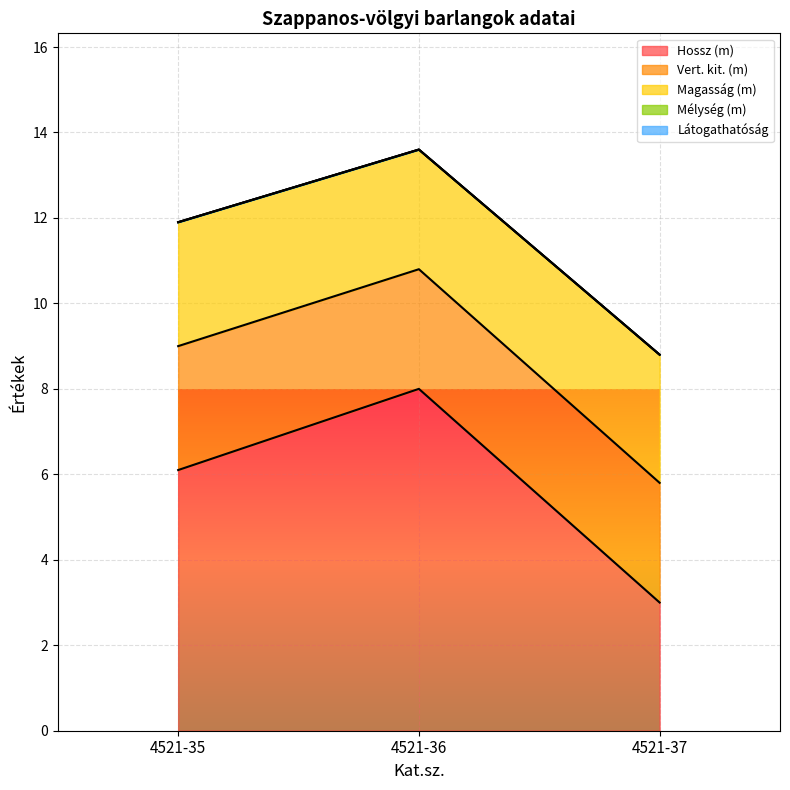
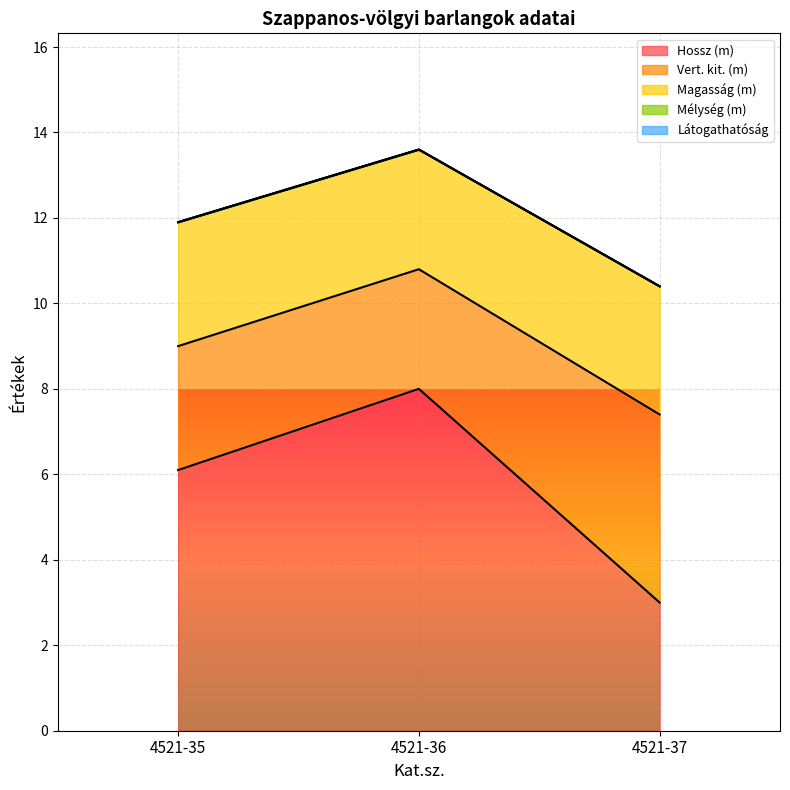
  {
    "Hossz (m)": {
      "4521-35": 6.1,
      "4521-36": 8.0,
      "4521-37": 3.0
    },
    "Vert. kit. (m)": {
      "4521-35": 2.9,
      "4521-36": 2.8,
-     "4521-37": 2.8
+     "4521-37": 4.4
    }
  }
